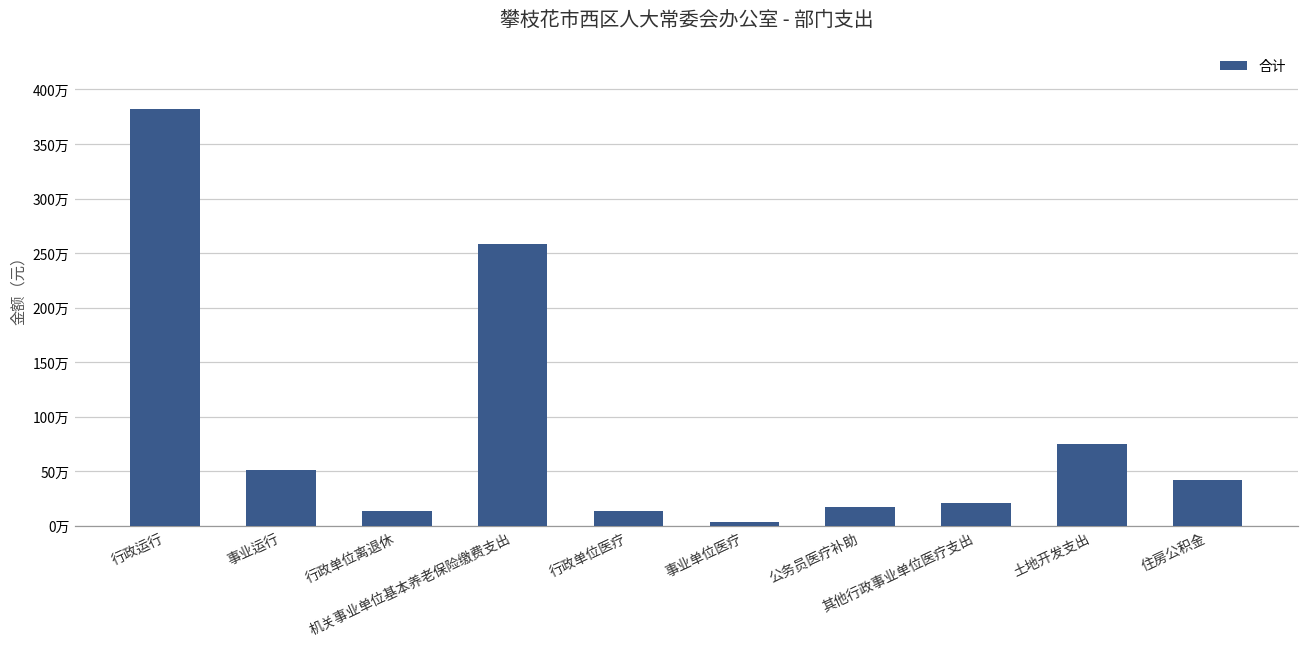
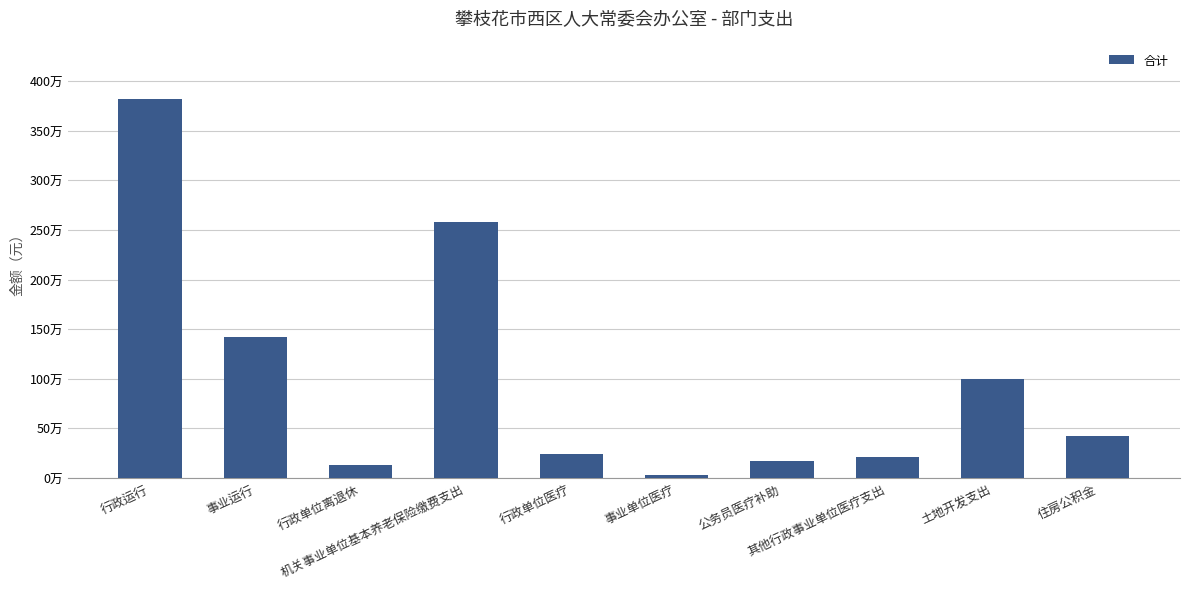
  {
    "行政运行": "380万",
-   "事业运行": "50万",
+   "事业运行": "140万",
    "行政单位离退休": "10万",
    "机关事业单位基本养老保险缴费支出": "260万",
-   "行政单位医疗": "10万",
+   "行政单位医疗": "20万",
    "事业单位医疗": "0万",
    "公务员医疗补助": "20万",
    "其他行政事业单位医疗支出": "20万",
-   "土地开发支出": "80万",
+   "土地开发支出": "100万",
    "住房公积金": "40万"
  }
